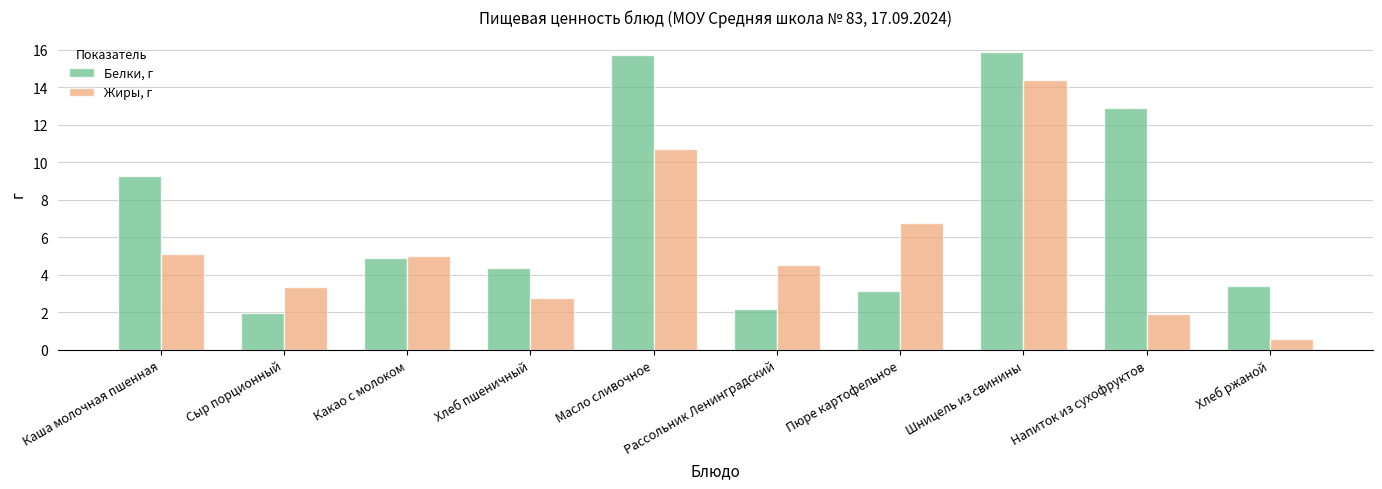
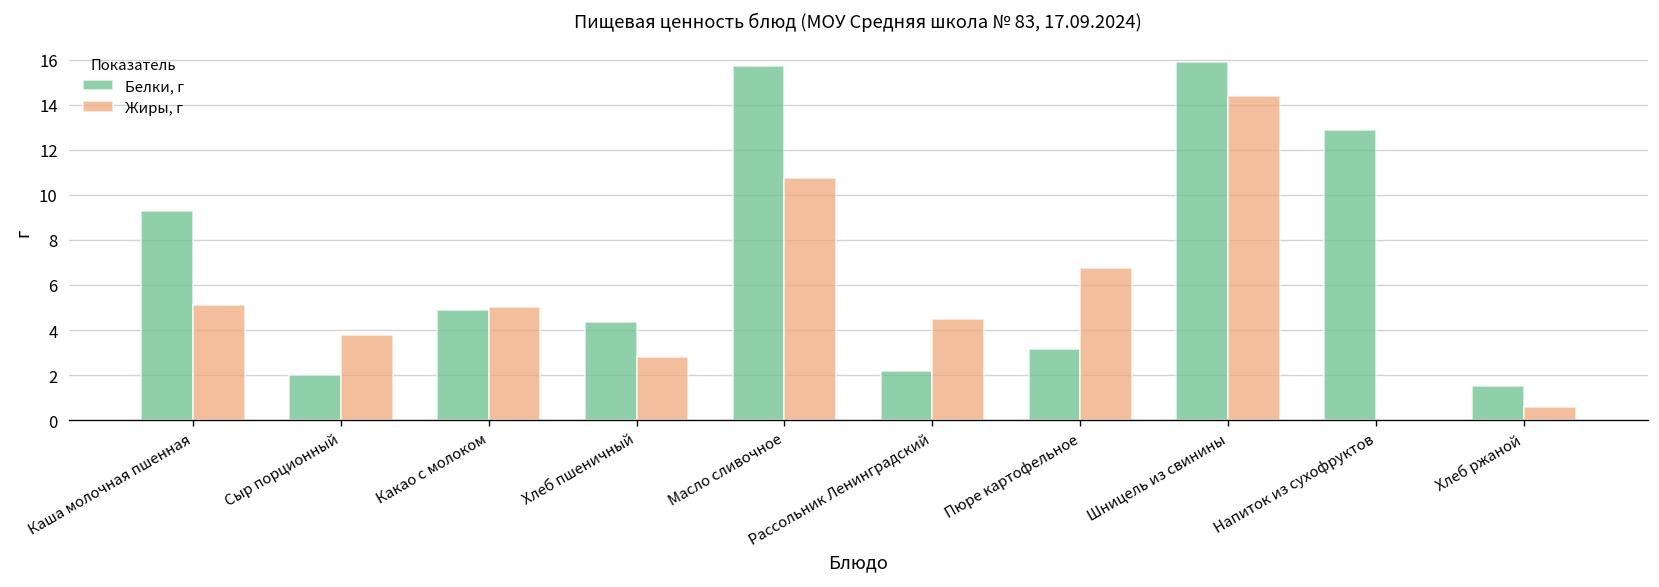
  {
    "Белки, г": {
      "Каша молочная пшенная": 9.3,
      "Сыр порционный": 2.0,
      "Какао с молоком": 4.9,
      "Хлеб пшеничный": 4.4,
      "Масло сливочное": 15.7,
      "Рассольник Ленинградский": 2.2,
      "Пюре картофельное": 3.2,
      "Шницель из свинины": 15.9,
      "Напиток из сухофруктов": 12.9,
-     "Хлеб ржаной": 3.4
+     "Хлеб ржаной": 1.5
    },
    "Жиры, г": {
      "Каша молочная пшенная": 5.1,
-     "Сыр порционный": 3.3,
+     "Сыр порционный": 3.8,
      "Какао с молоком": 5.0,
      "Хлеб пшеничный": 2.8,
      "Масло сливочное": 10.7,
      "Рассольник Ленинградский": 4.5,
      "Пюре картофельное": 6.8,
      "Шницель из свинины": 14.4,
-     "Напиток из сухофруктов": 1.9,
+     "Напиток из сухофруктов": 0.0,
      "Хлеб ржаной": 0.6
    }
  }
